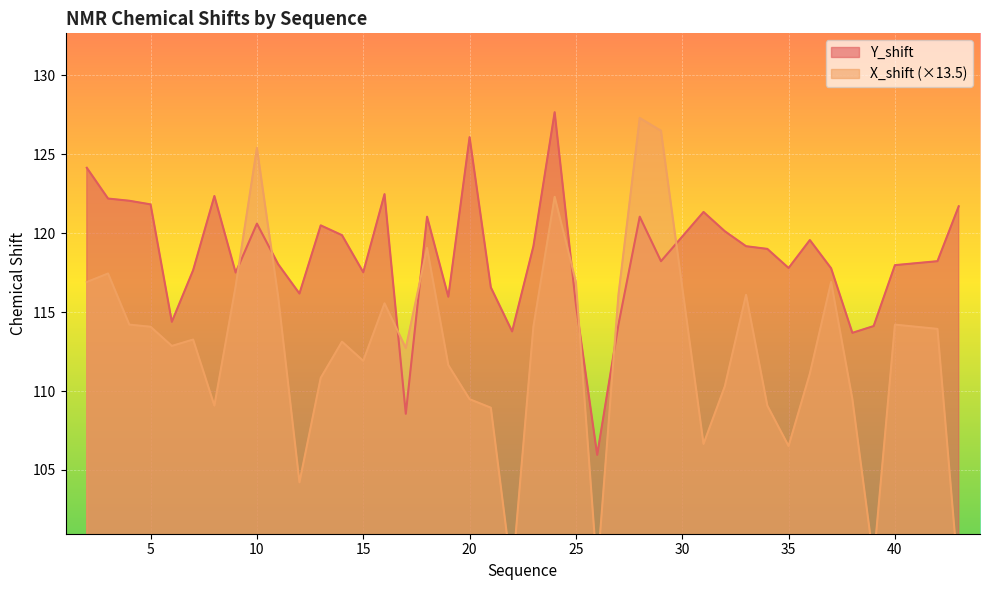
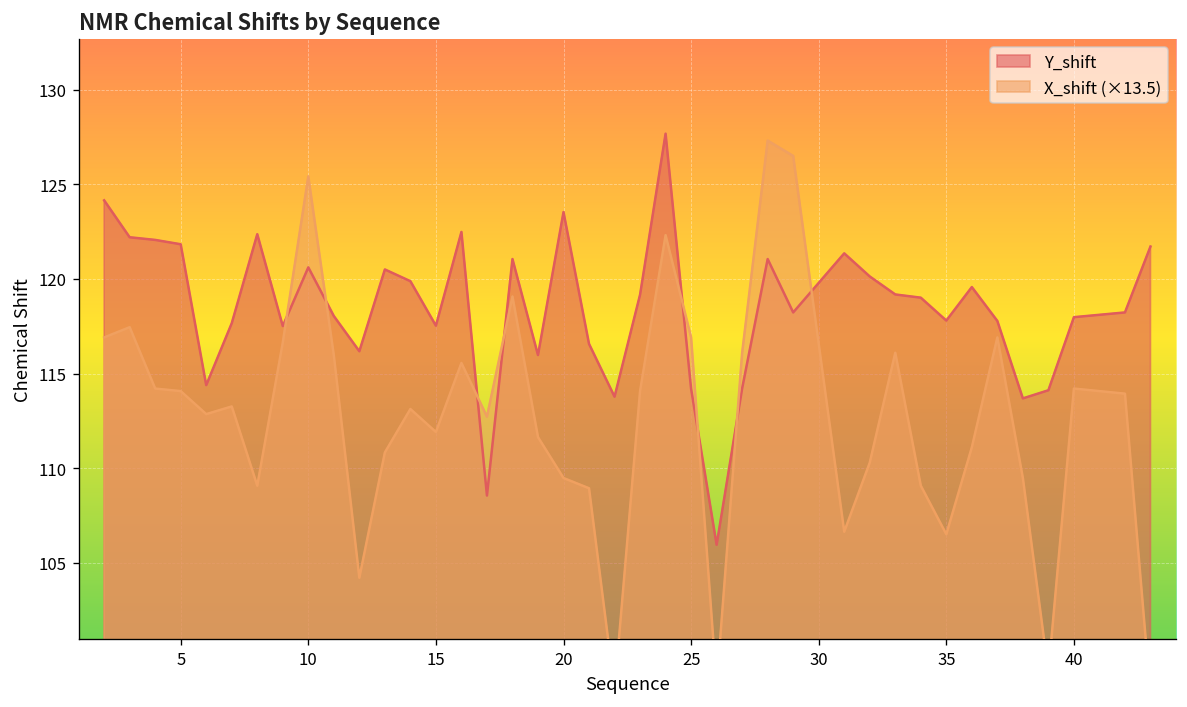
  {
    "Y_shift": {
      "5": 121.8,
      "10": 120.6,
      "15": 117.5,
-     "20": 126.1,
-     "25": 115.5,
+     "20": 123.5,
+     "25": 114.2,
      "35": 117.8,
      "40": 118.0
    },
    "X_shift (×13.5)": {
      "5": 114.1,
      "10": 125.4,
      "15": 111.9,
      "20": 109.5,
      "25": 116.9,
      "35": 106.5,
      "40": 114.2
    }
  }
